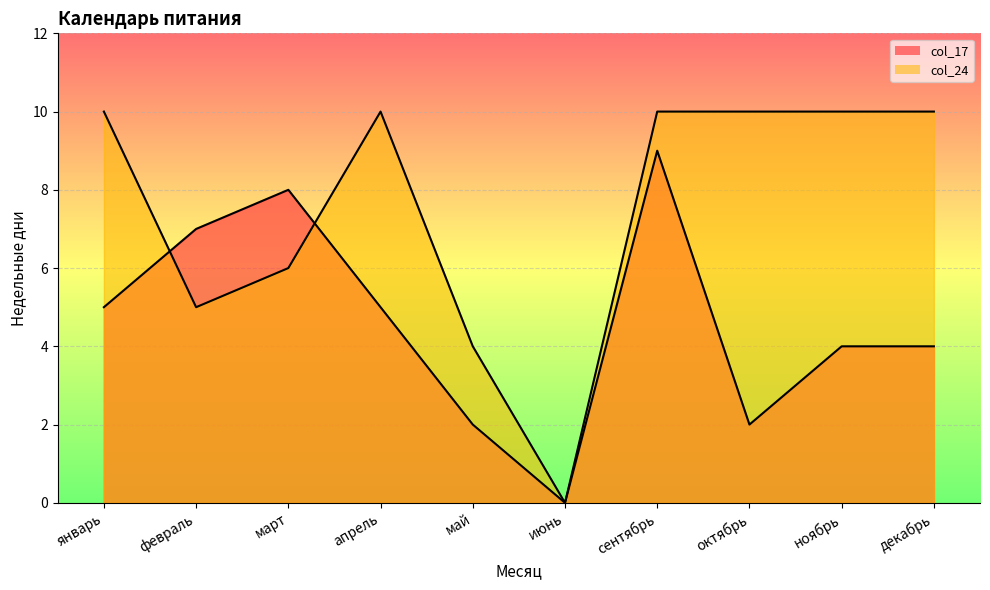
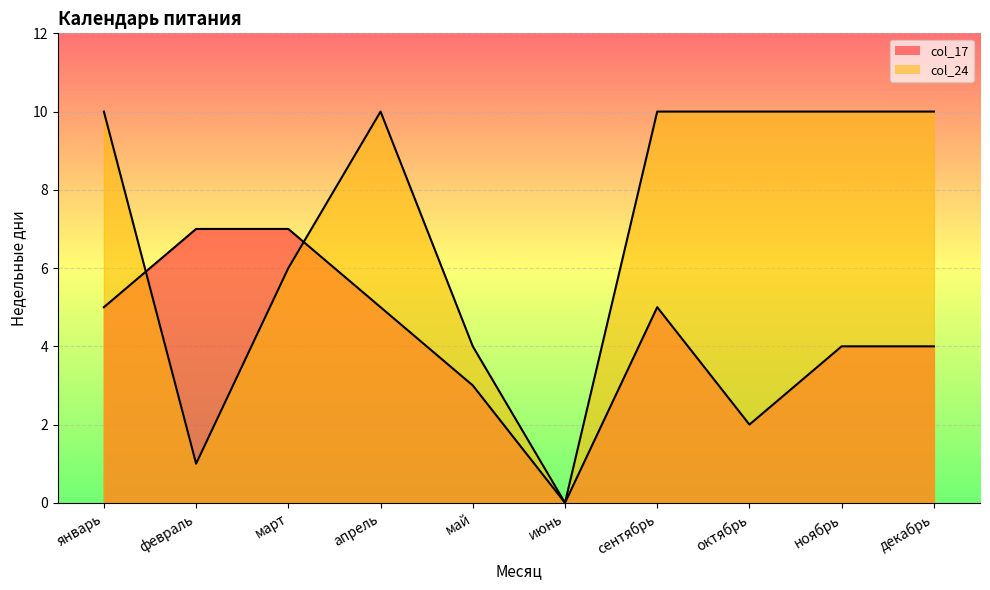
  {
    "col_17": {
      "январь": 5,
      "февраль": 7,
-     "март": 8,
+     "март": 7,
      "апрель": 5,
-     "май": 2,
-     "сентябрь": 9,
+     "май": 3,
+     "сентябрь": 5,
      "октябрь": 2,
      "ноябрь": 4,
      "декабрь": 4
    },
    "col_24": {
      "январь": 10,
-     "февраль": 5,
+     "февраль": 1,
      "март": 6,
      "апрель": 10,
      "май": 4,
      "сентябрь": 10,
      "октябрь": 10,
      "ноябрь": 10,
      "декабрь": 10
    }
  }
